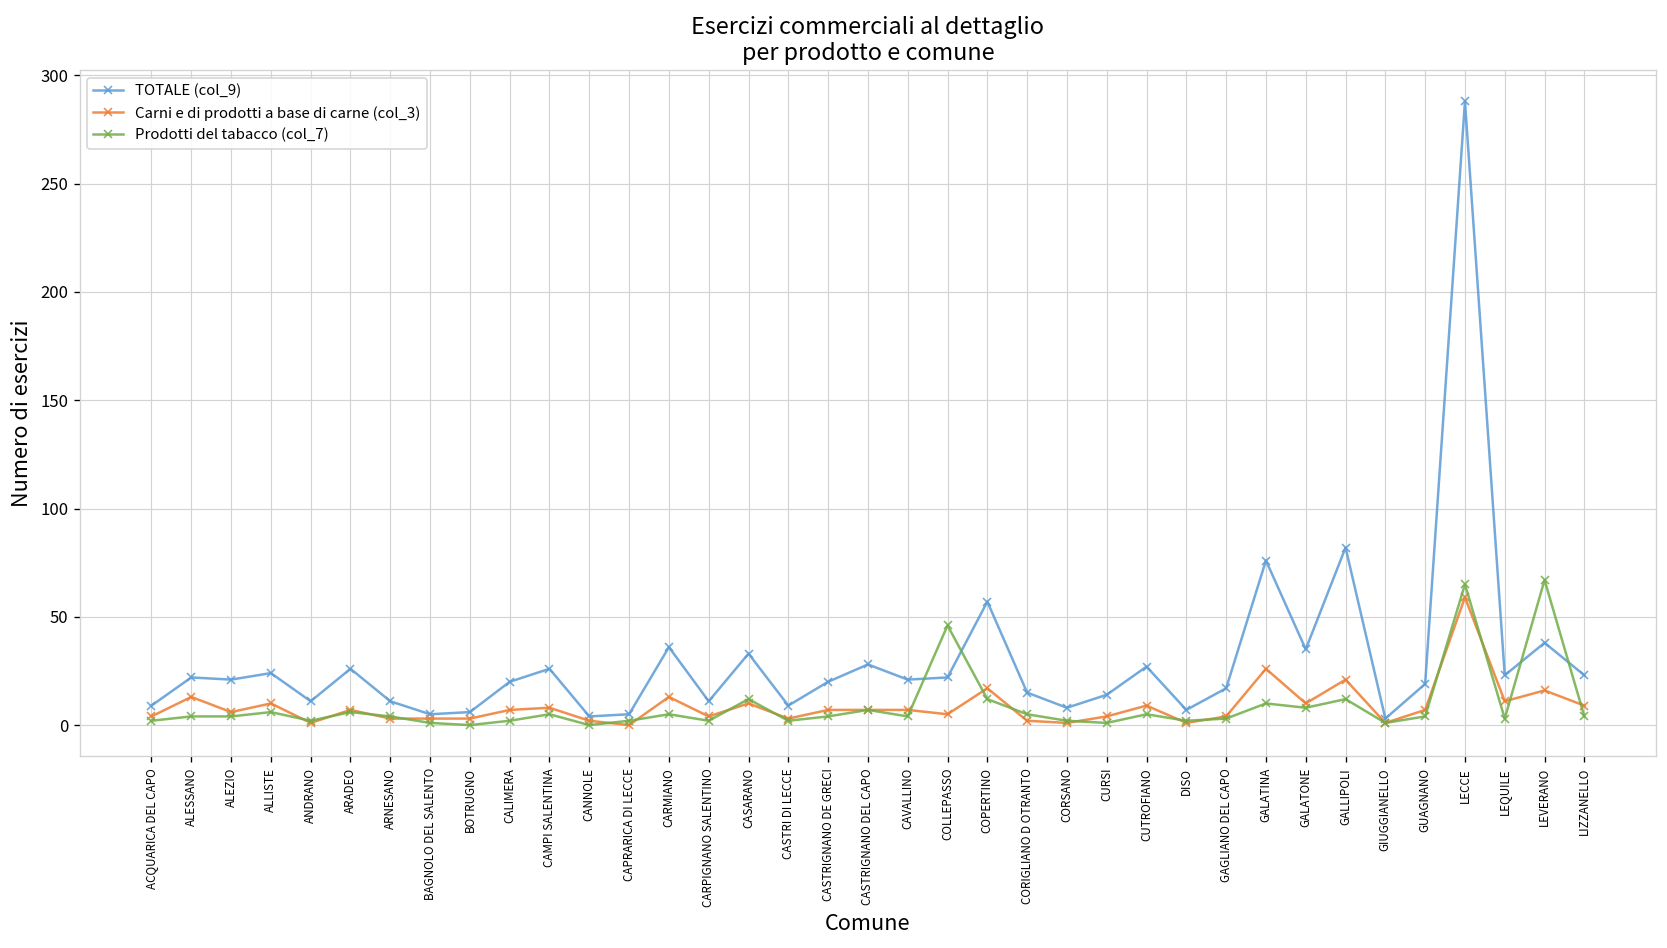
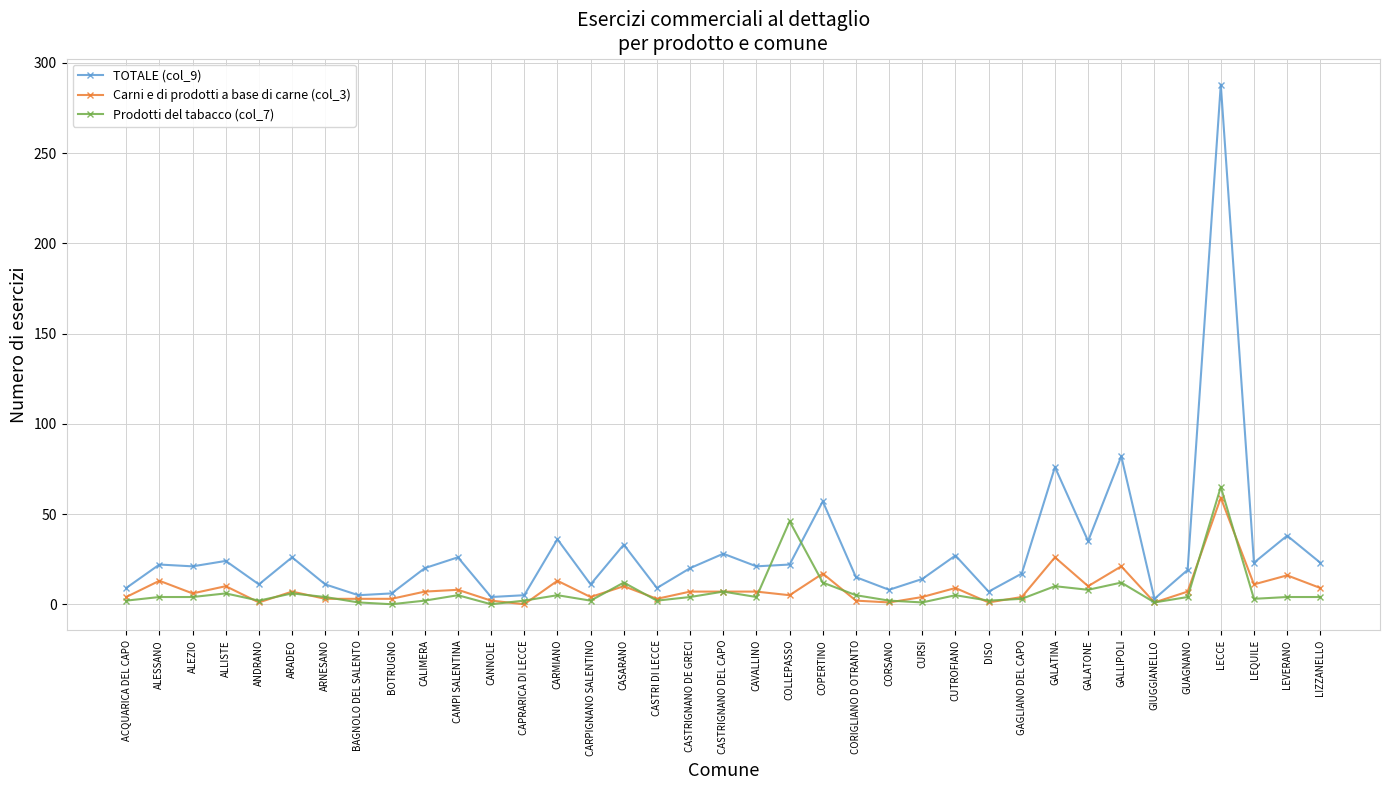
  {
    "TOTALE (col_9)": {
      "ACQUARICA DEL CAPO": 9,
      "ALESSANO": 22,
      "ALEZIO": 21,
      "ALLISTE": 24,
      "ANDRANO": 11,
      "ARADEO": 26,
      "ARNESANO": 11,
      "BAGNOLO DEL SALENTO": 5,
      "BOTRUGNO": 6,
      "CALIMERA": 20,
      "CAMPI SALENTINA": 26,
      "CANNOLE": 4,
      "CAPRARICA DI LECCE": 5,
      "CARMIANO": 36,
      "CARPIGNANO SALENTINO": 11,
      "CASARANO": 33,
      "CASTRI DI LECCE": 9,
      "CASTRIGNANO DE GRECI": 20,
      "CASTRIGNANO DEL CAPO": 28,
      "CAVALLINO": 21,
      "COLLEPASSO": 22,
      "COPERTINO": 57,
      "CORIGLIANO D OTRANTO": 15,
      "CORSANO": 8,
      "CURSI": 14,
      "CUTROFIANO": 27,
      "DISO": 7,
      "GAGLIANO DEL CAPO": 17,
      "GALATINA": 76,
      "GALATONE": 35,
      "GALLIPOLI": 82,
      "GIUGGIANELLO": 3,
      "GUAGNANO": 19,
      "LECCE": 288,
      "LEQUILE": 23,
      "LEVERANO": 38,
      "LIZZANELLO": 23
    },
    "Carni e di prodotti a base di carne (col_3)": {
      "ACQUARICA DEL CAPO": 4,
      "ALESSANO": 13,
      "ALEZIO": 6,
      "ALLISTE": 10,
      "BAGNOLO DEL SALENTO": 3,
      "BOTRUGNO": 3,
      "CALIMERA": 7,
      "CAMPI SALENTINA": 8,
      "CANNOLE": 2,
      "CAPRARICA DI LECCE": 0,
      "CARMIANO": 13,
      "CARPIGNANO SALENTINO": 4,
      "CASARANO": 10,
      "CASTRIGNANO DE GRECI": 7,
      "CAVALLINO": 7,
      "COLLEPASSO": 5,
      "COPERTINO": 17,
      "CORIGLIANO D OTRANTO": 2,
      "CURSI": 4,
      "CUTROFIANO": 9,
      "GALATINA": 26,
      "GALATONE": 10,
      "GALLIPOLI": 21,
      "GUAGNANO": 7,
      "LECCE": 59,
      "LEQUILE": 11,
      "LEVERANO": 16,
      "LIZZANELLO": 9
    },
    "Prodotti del tabacco (col_7)": {
      "ACQUARICA DEL CAPO": 2,
      "ALESSANO": 4,
      "ALEZIO": 4,
      "ALLISTE": 6,
      "BAGNOLO DEL SALENTO": 1,
      "BOTRUGNO": 0,
      "CALIMERA": 2,
      "CAMPI SALENTINA": 5,
      "CANNOLE": 0,
      "CAPRARICA DI LECCE": 2,
      "CARMIANO": 5,
      "CARPIGNANO SALENTINO": 2,
      "CASARANO": 12,
      "CASTRIGNANO DE GRECI": 4,
      "CAVALLINO": 4,
      "COLLEPASSO": 46,
      "COPERTINO": 12,
      "CORIGLIANO D OTRANTO": 5,
      "CURSI": 1,
      "CUTROFIANO": 5,
      "GALATINA": 10,
      "GALATONE": 8,
      "GALLIPOLI": 12,
      "GUAGNANO": 4,
      "LECCE": 65,
      "LEQUILE": 3,
-     "LEVERANO": 67,
+     "LEVERANO": 4,
      "LIZZANELLO": 4
    }
  }
